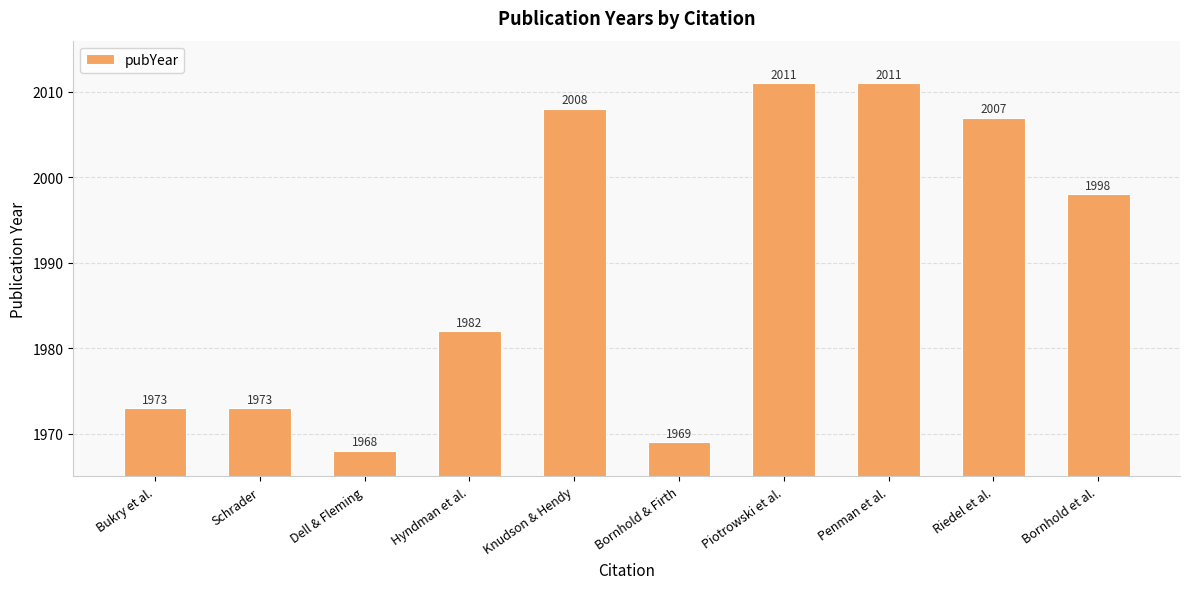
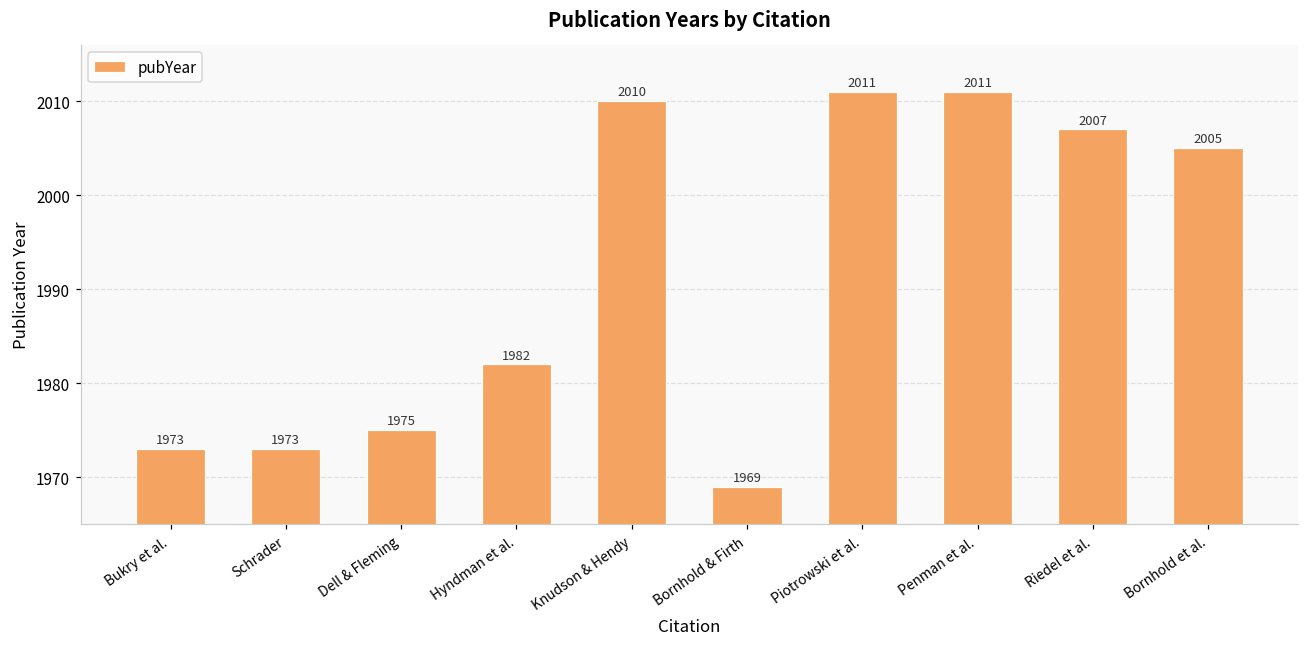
  {
    "Bukry et al.": 1973,
    "Schrader": 1973,
-   "Dell & Fleming": 1968,
+   "Dell & Fleming": 1975,
    "Hyndman et al.": 1982,
-   "Knudson & Hendy": 2008,
+   "Knudson & Hendy": 2010,
    "Bornhold & Firth": 1969,
    "Piotrowski et al.": 2011,
    "Penman et al.": 2011,
    "Riedel et al.": 2007,
-   "Bornhold et al.": 1998
+   "Bornhold et al.": 2005
  }
